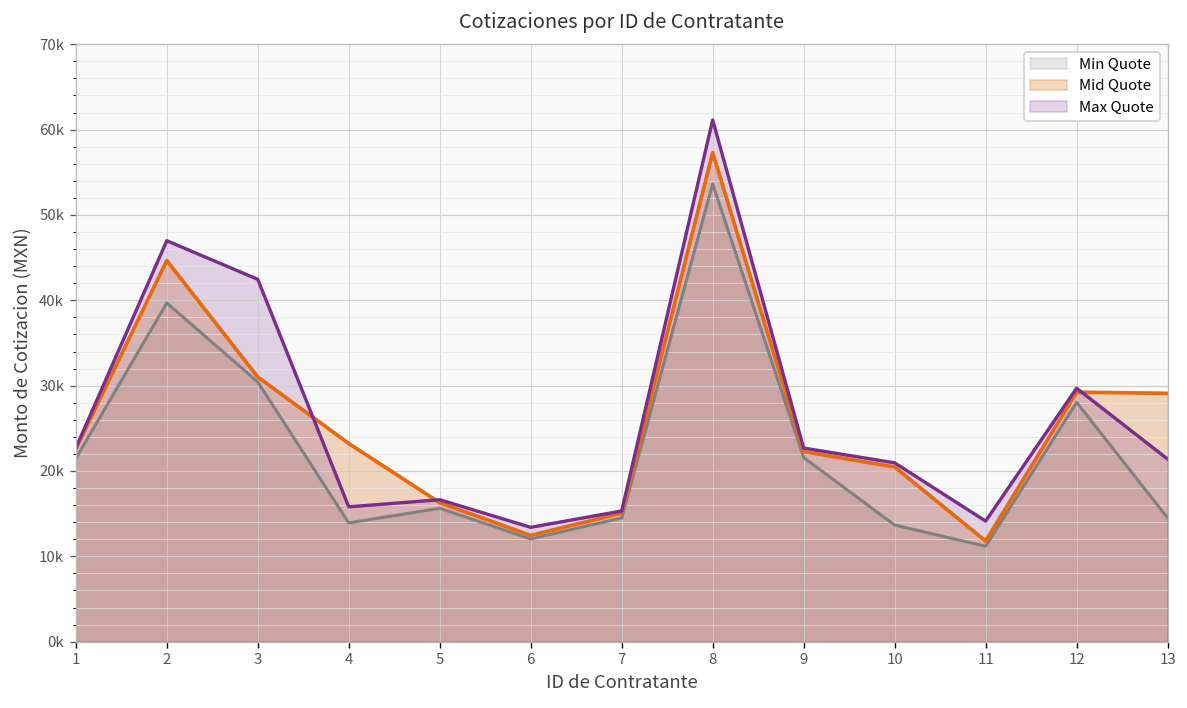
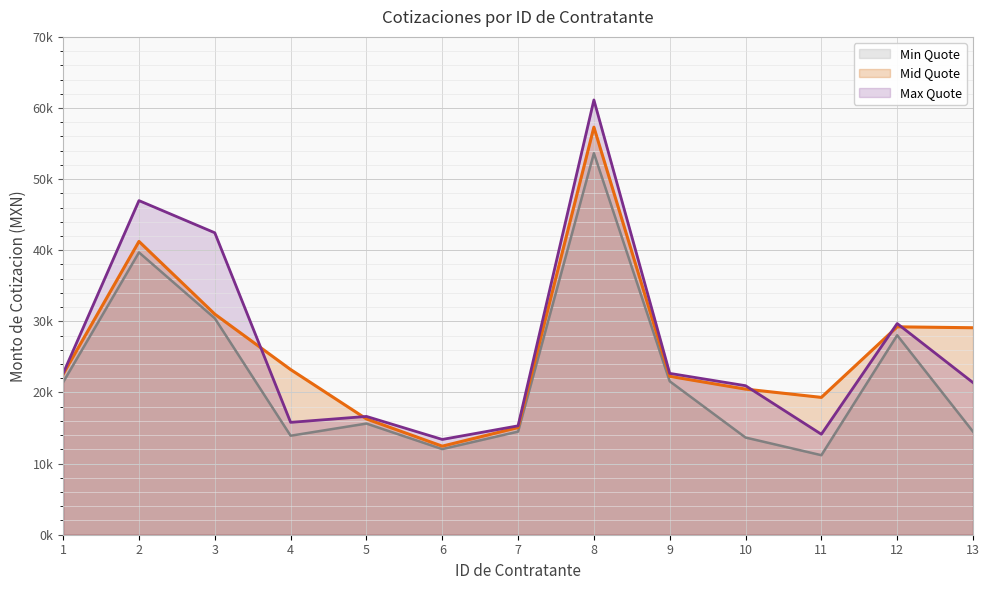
  {
    "Mid Quote": {
-     "2": 45000,
+     "2": 41000,
      "3": 31000,
      "4": 23000,
      "6": 12000,
      "8": 57000,
      "9": 22000,
      "10": 20000,
-     "11": 12000,
+     "11": 19000,
      "12": 29000,
      "13": 29000
    }
  }
